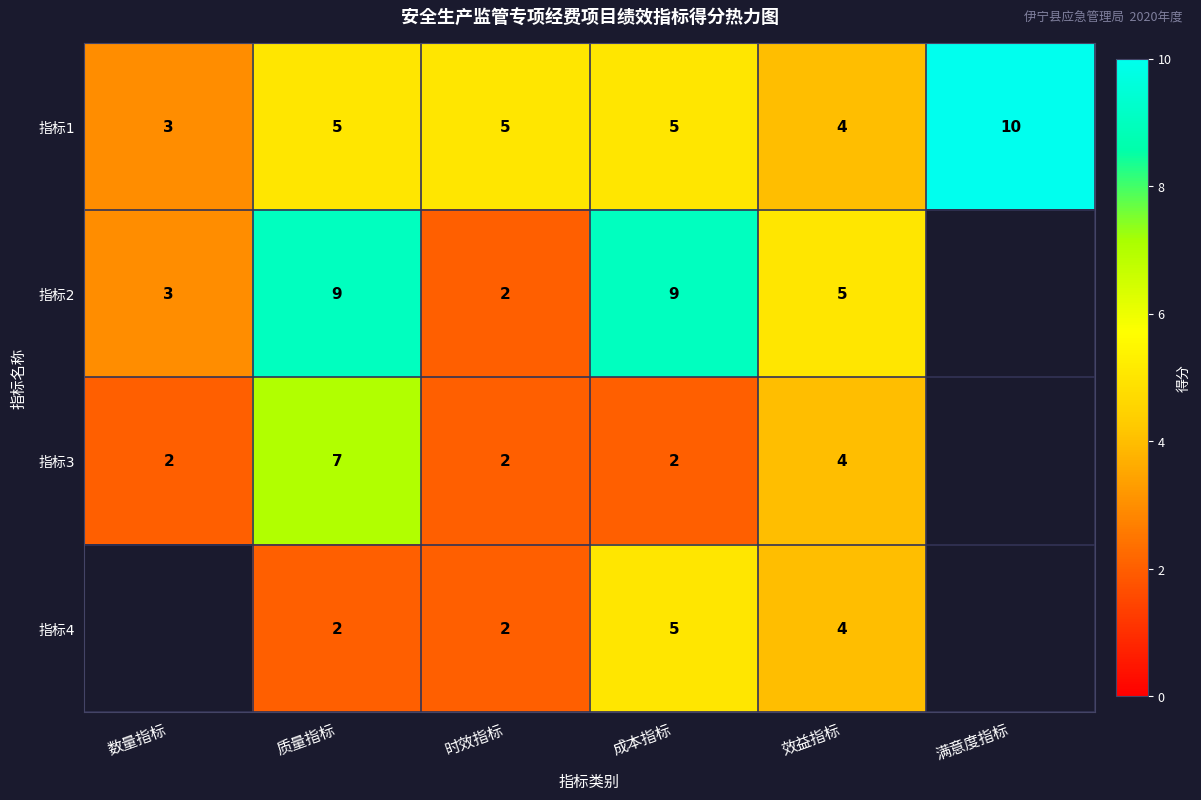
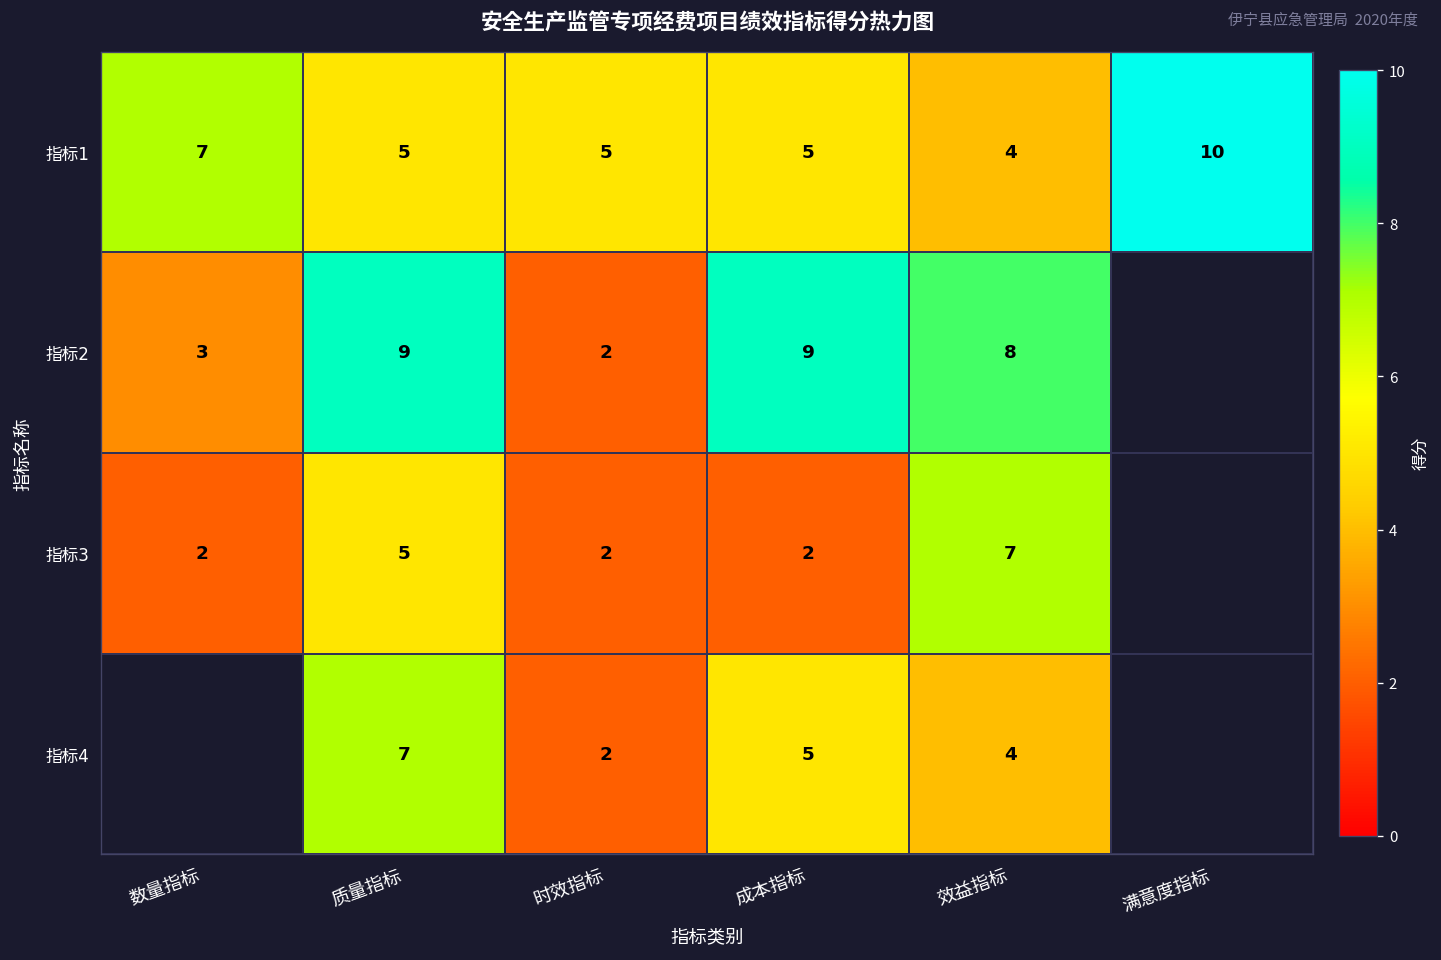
  {
    "指标1": {
-     "数量指标": 3,
+     "数量指标": 7,
      "质量指标": 5,
      "时效指标": 5,
      "成本指标": 5,
      "效益指标": 4,
      "满意度指标": 10
    },
    "指标2": {
      "数量指标": 3,
      "质量指标": 9,
      "时效指标": 2,
      "成本指标": 9,
-     "效益指标": 5
+     "效益指标": 8
    },
    "指标3": {
      "数量指标": 2,
-     "质量指标": 7,
+     "质量指标": 5,
      "时效指标": 2,
      "成本指标": 2,
-     "效益指标": 4
+     "效益指标": 7
    },
    "指标4": {
-     "质量指标": 2,
+     "质量指标": 7,
      "时效指标": 2,
      "成本指标": 5,
      "效益指标": 4
    }
  }
